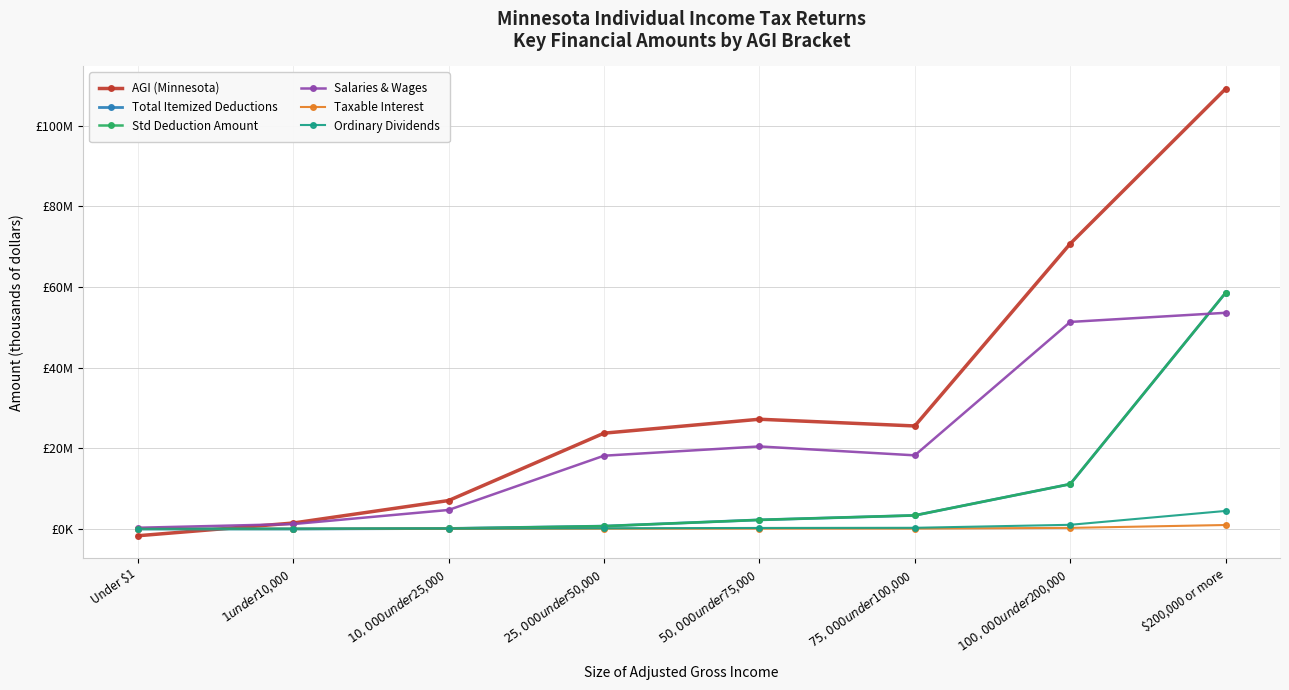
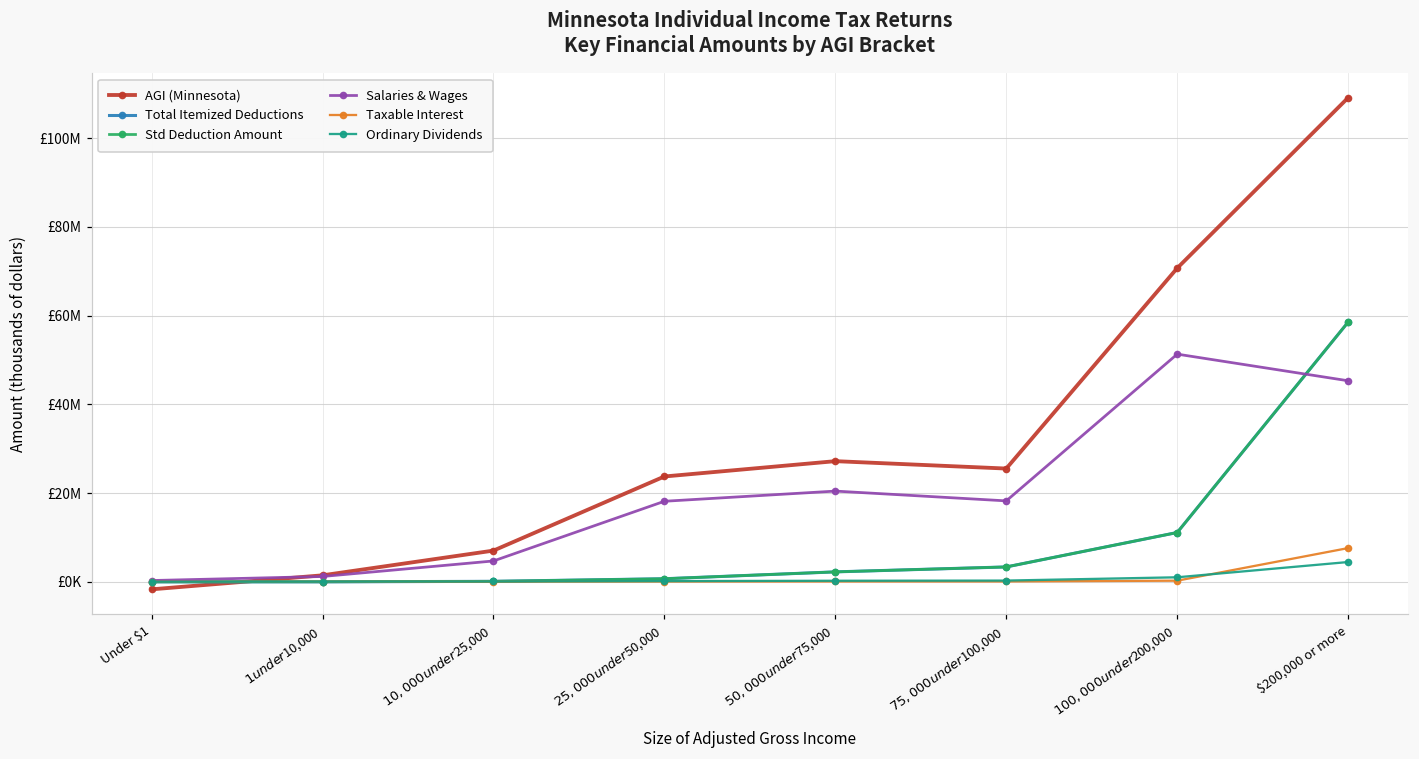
  {
    "AGI (Minnesota)": {
      "Under $1": "£-2000000",
      "$200,000 or more": "£109000000"
    },
    "Salaries & Wages": {
-     "$200,000 or more": "£54000000"
+     "$200,000 or more": "£45000000"
    },
    "Taxable Interest": {
-     "$200,000 or more": "£1000000"
+     "$200,000 or more": "£8000000"
    }
  }
